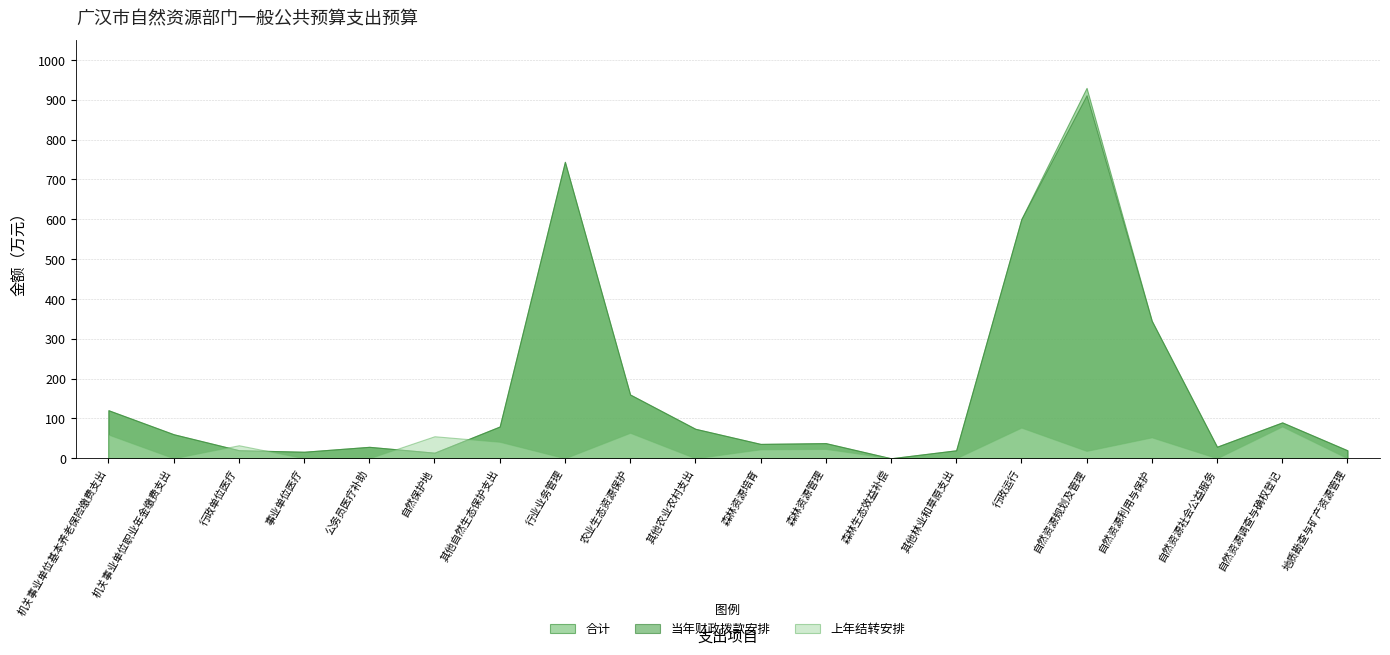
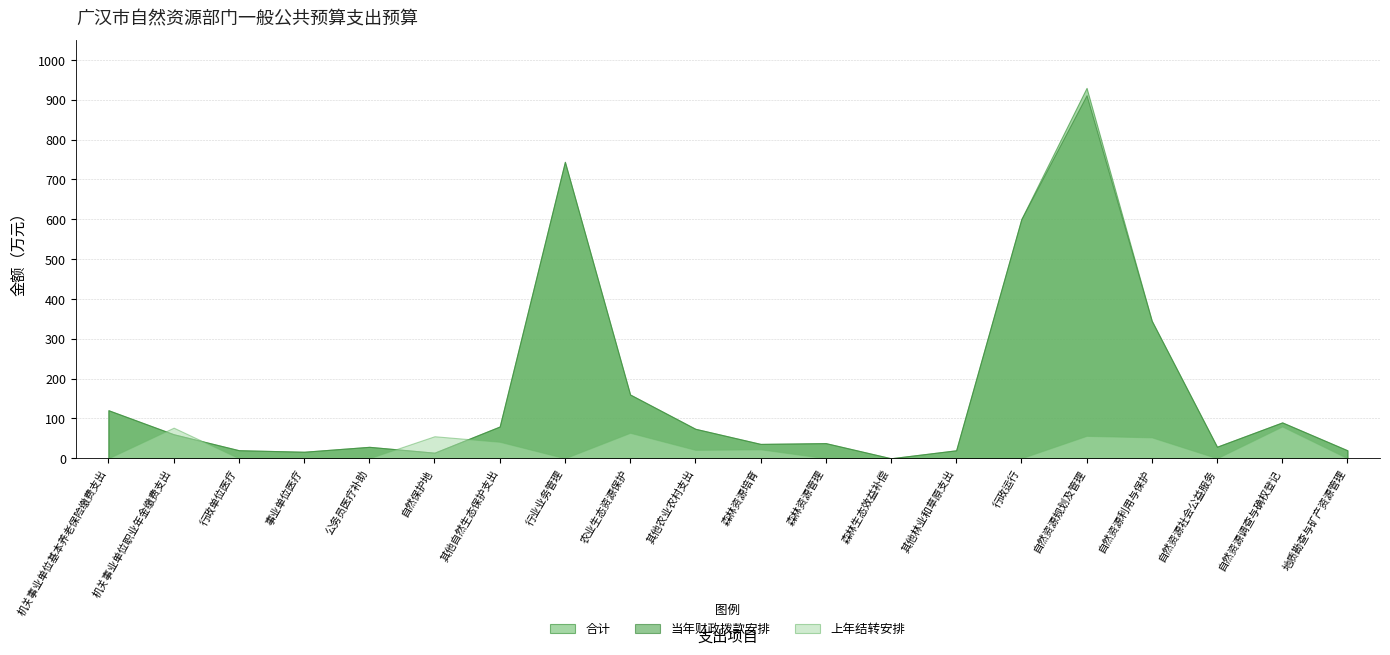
  {
    "上年结转安排": {
-     "机关事业单位基本养老保险缴费支出": 60,
-     "机关事业单位职业年金缴费支出": 0,
-     "行政单位医疗": 30,
+     "机关事业单位基本养老保险缴费支出": 0,
+     "机关事业单位职业年金缴费支出": 80,
+     "行政单位医疗": 0,
      "事业单位医疗": 0,
      "公务员医疗补助": 0,
      "自然保护地": 60,
      "其他自然生态保护支出": 40,
      "行业业务管理": 0,
      "农业生态资源保护": 60,
-     "其他农业农村支出": 0,
+     "其他农业农村支出": 20,
      "森林资源培育": 20,
-     "森林资源管理": 20,
+     "森林资源管理": 0,
      "其他林业和草原支出": 0,
-     "行政运行": 80,
-     "自然资源规划及管理": 20,
+     "行政运行": 0,
+     "自然资源规划及管理": 60,
      "自然资源利用与保护": 50,
      "自然资源社会公益服务": 0,
      "自然资源调查与确权登记": 80,
      "地质勘查与矿产资源管理": 0
    }
  }
